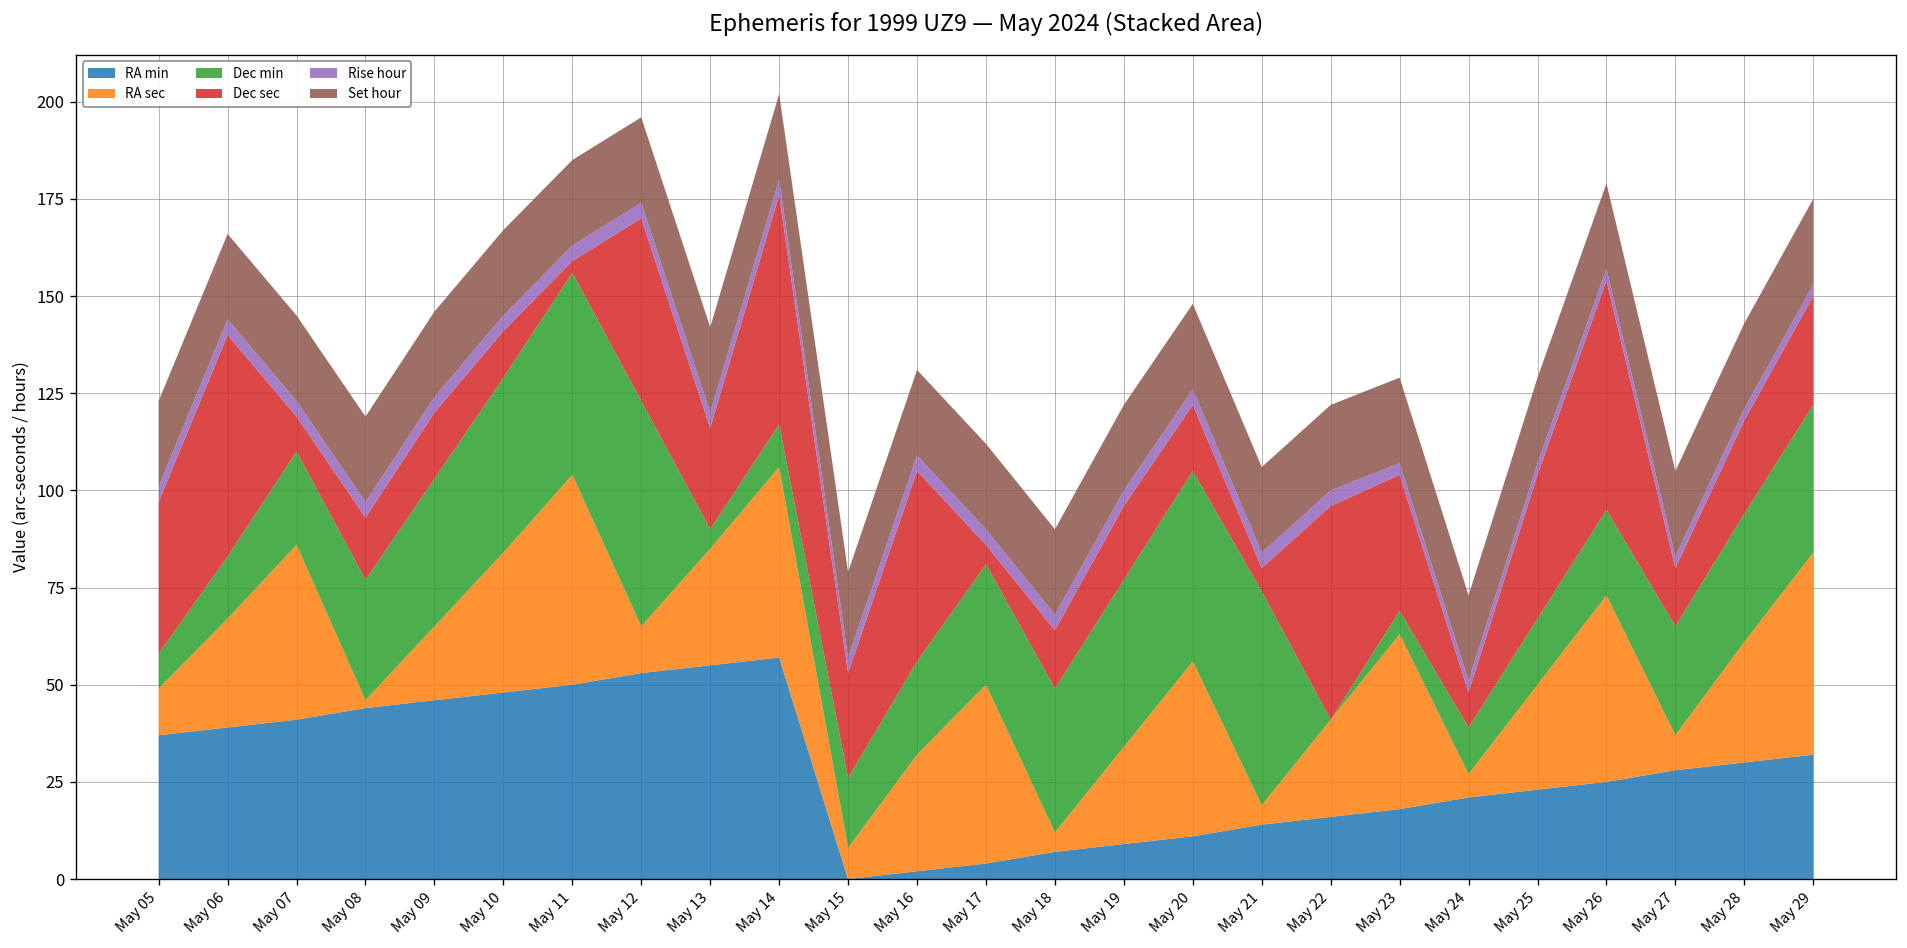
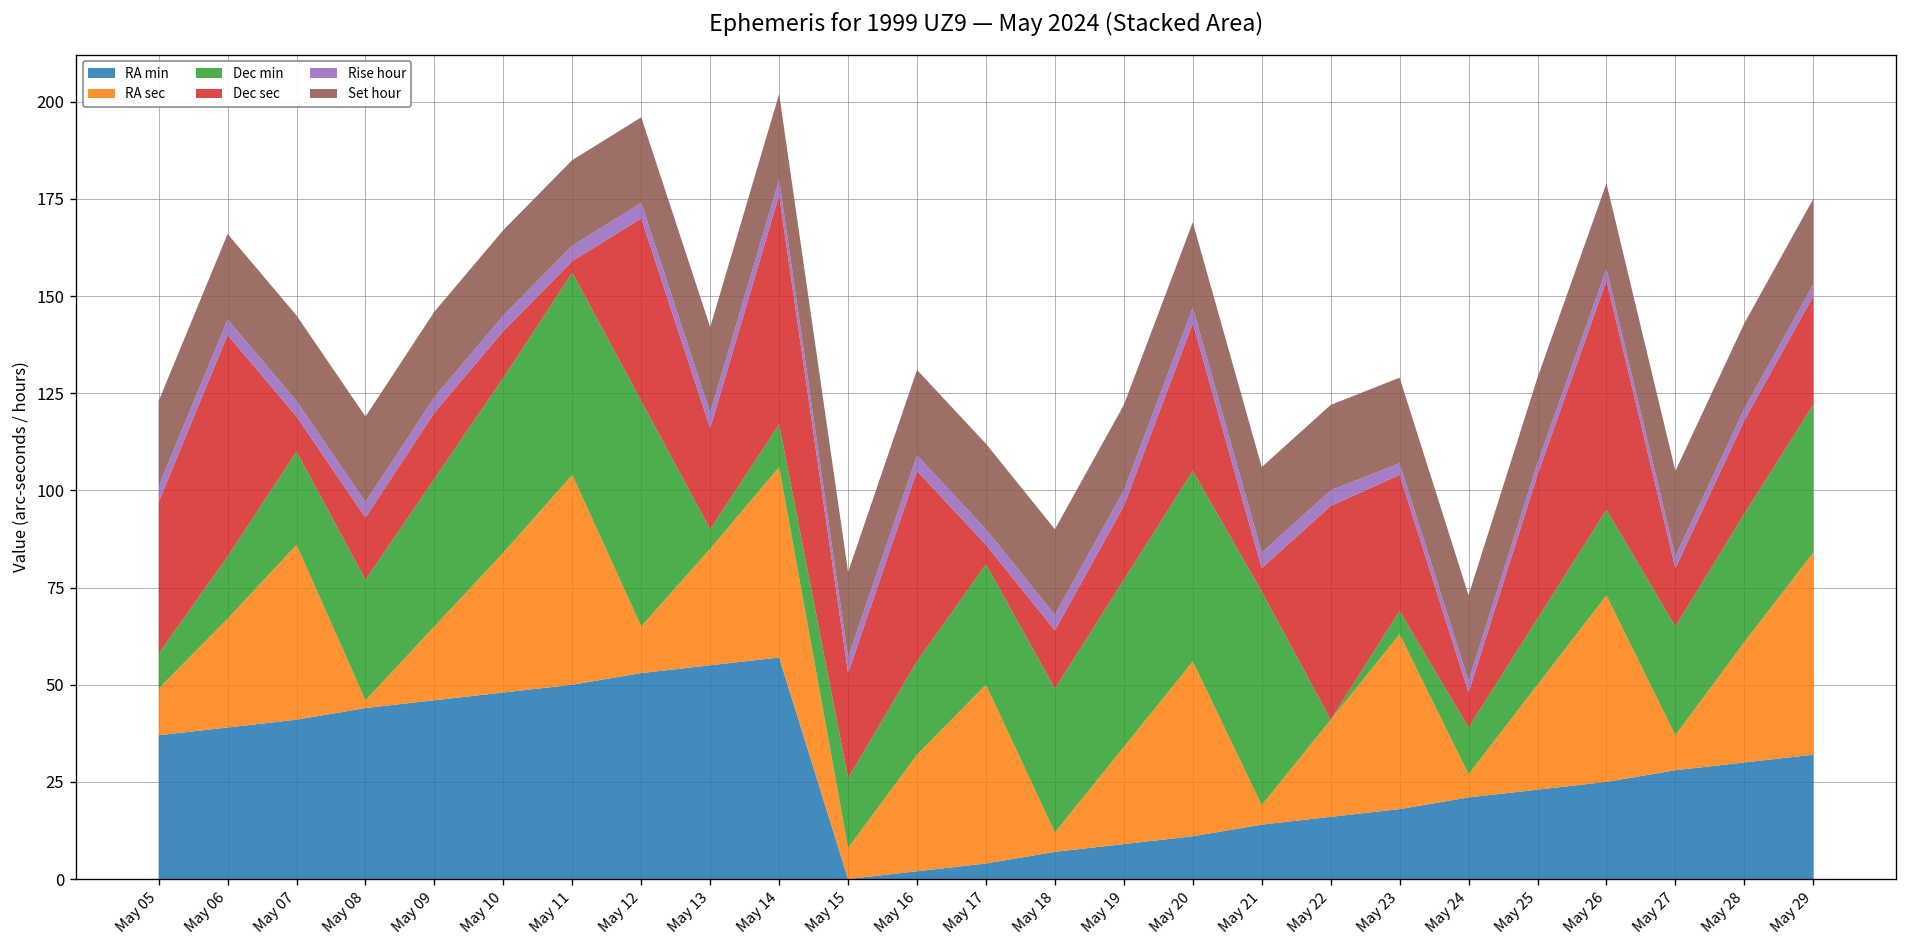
  {
    "RA min": {
      "May 05": 37,
      "May 06": 39,
      "May 07": 41,
      "May 08": 44,
      "May 09": 46,
      "May 10": 48,
      "May 11": 50,
      "May 12": 53,
      "May 13": 55,
      "May 14": 57,
      "May 15": 0,
      "May 16": 2,
      "May 17": 4,
      "May 18": 7,
      "May 19": 9,
      "May 20": 11,
      "May 21": 14,
      "May 22": 16,
      "May 23": 18,
      "May 24": 21,
      "May 25": 23,
      "May 26": 25,
      "May 27": 28,
      "May 28": 30,
      "May 29": 32
    },
    "RA sec": {
      "May 05": 12,
      "May 06": 28,
      "May 07": 45,
      "May 08": 2,
      "May 09": 19,
      "May 10": 36,
      "May 11": 54,
      "May 12": 12,
      "May 13": 30,
      "May 14": 49,
      "May 15": 8,
      "May 16": 30,
      "May 17": 46,
      "May 18": 5,
      "May 19": 25,
      "May 20": 45,
      "May 21": 5,
      "May 23": 45,
      "May 24": 6,
      "May 25": 27,
      "May 26": 48,
      "May 27": 9,
      "May 28": 31,
      "May 29": 52
    },
    "Dec min": {
      "May 05": 9,
      "May 06": 16,
      "May 07": 24,
      "May 08": 31,
      "May 09": 38,
      "May 10": 45,
      "May 11": 52,
      "May 12": 58,
      "May 13": 5,
      "May 14": 11,
      "May 15": 18,
      "May 16": 24,
      "May 17": 31,
      "May 18": 37,
      "May 19": 43,
      "May 20": 49,
      "May 21": 55,
      "May 23": 6,
      "May 24": 12,
      "May 25": 17,
      "May 26": 22,
      "May 27": 28,
      "May 28": 33,
      "May 29": 38
    },
    "Dec sec": {
      "May 05": 39,
      "May 06": 57,
      "May 07": 9,
      "May 08": 16,
      "May 09": 17,
      "May 10": 12,
      "May 11": 3,
      "May 12": 47,
      "May 13": 26,
      "May 14": 59,
      "May 15": 27,
      "May 16": 49,
      "May 17": 5,
      "May 18": 15,
      "May 19": 19,
-     "May 20": 17,
+     "May 20": 38,
      "May 21": 6,
      "May 22": 55,
      "May 23": 35,
      "May 24": 9,
      "May 25": 37,
      "May 26": 59,
      "May 27": 15,
      "May 28": 24,
      "May 29": 28
    },
    "Rise hour": {
      "May 05": 4,
      "May 06": 4,
      "May 07": 4,
      "May 08": 4,
      "May 09": 4,
      "May 10": 4,
      "May 11": 4,
      "May 12": 4,
      "May 13": 4,
      "May 14": 4,
      "May 15": 4,
      "May 16": 4,
      "May 17": 4,
      "May 18": 4,
      "May 19": 4,
      "May 20": 4,
      "May 21": 4,
      "May 22": 4,
      "May 23": 3,
      "May 24": 3,
      "May 25": 3,
      "May 26": 3,
      "May 27": 3,
      "May 28": 3,
      "May 29": 3
    },
    "Set hour": {
      "May 05": 22,
      "May 06": 22,
      "May 07": 22,
      "May 08": 22,
      "May 09": 22,
      "May 10": 22,
      "May 11": 22,
      "May 12": 22,
      "May 13": 22,
      "May 14": 22,
      "May 15": 22,
      "May 16": 22,
      "May 17": 22,
      "May 18": 22,
      "May 19": 22,
      "May 20": 22,
      "May 21": 22,
      "May 22": 22,
      "May 23": 22,
      "May 24": 22,
      "May 25": 22,
      "May 26": 22,
      "May 27": 22,
      "May 28": 22,
      "May 29": 22
    }
  }
